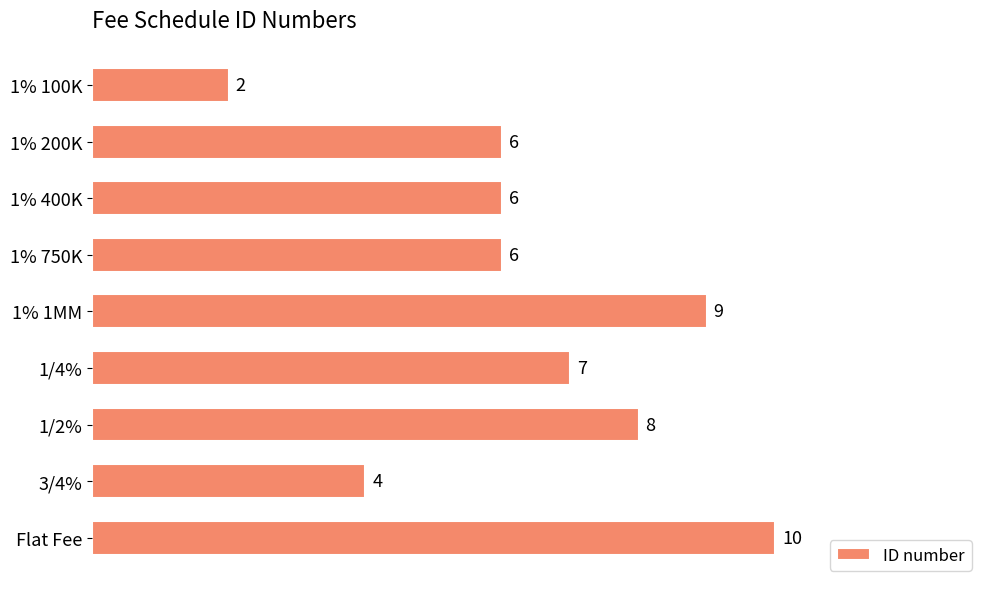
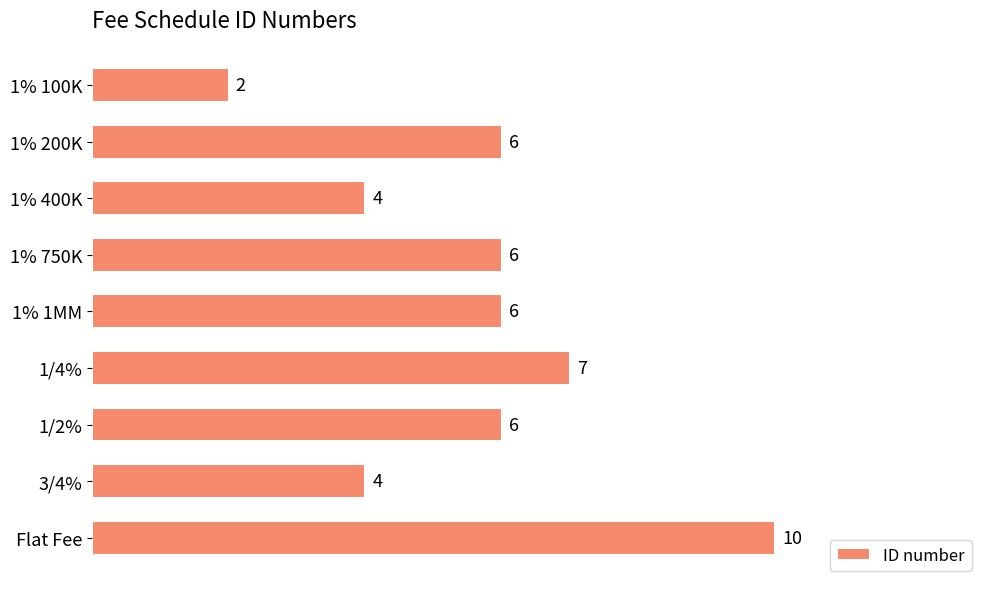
  {
    "1% 100K": 2,
    "1% 200K": 6,
-   "1% 400K": 6,
+   "1% 400K": 4,
    "1% 750K": 6,
-   "1% 1MM": 9,
+   "1% 1MM": 6,
    "1/4%": 7,
-   "1/2%": 8,
+   "1/2%": 6,
    "3/4%": 4,
    "Flat Fee": 10
  }
